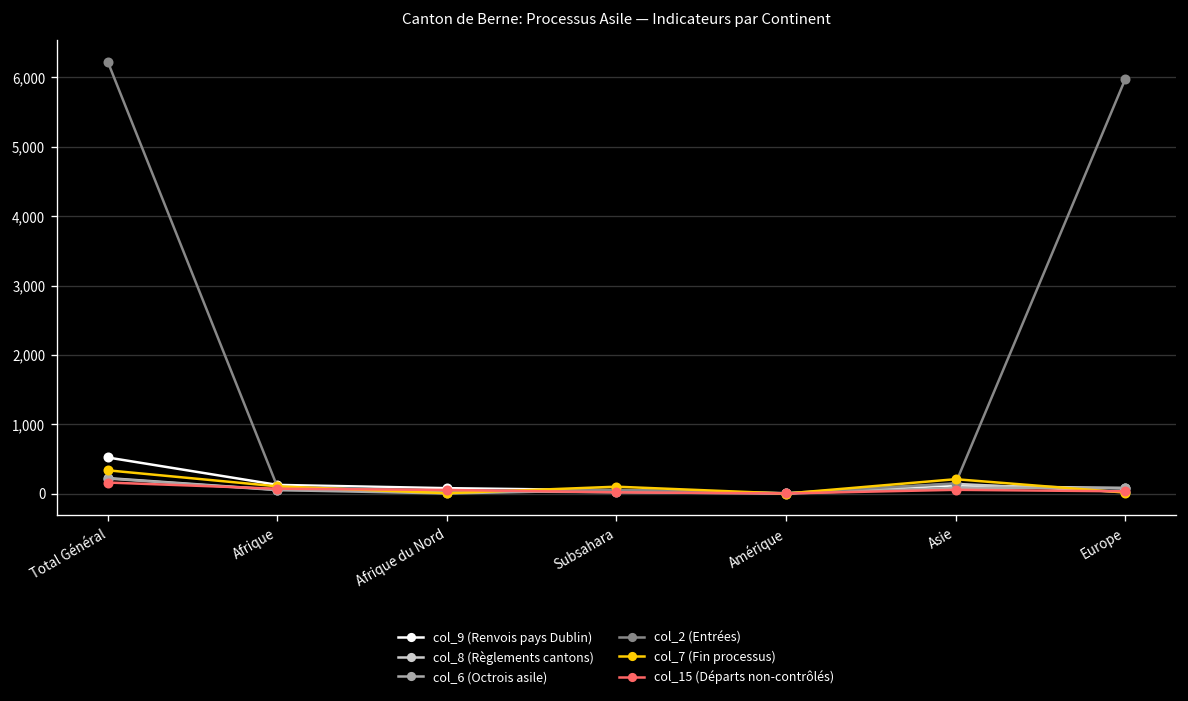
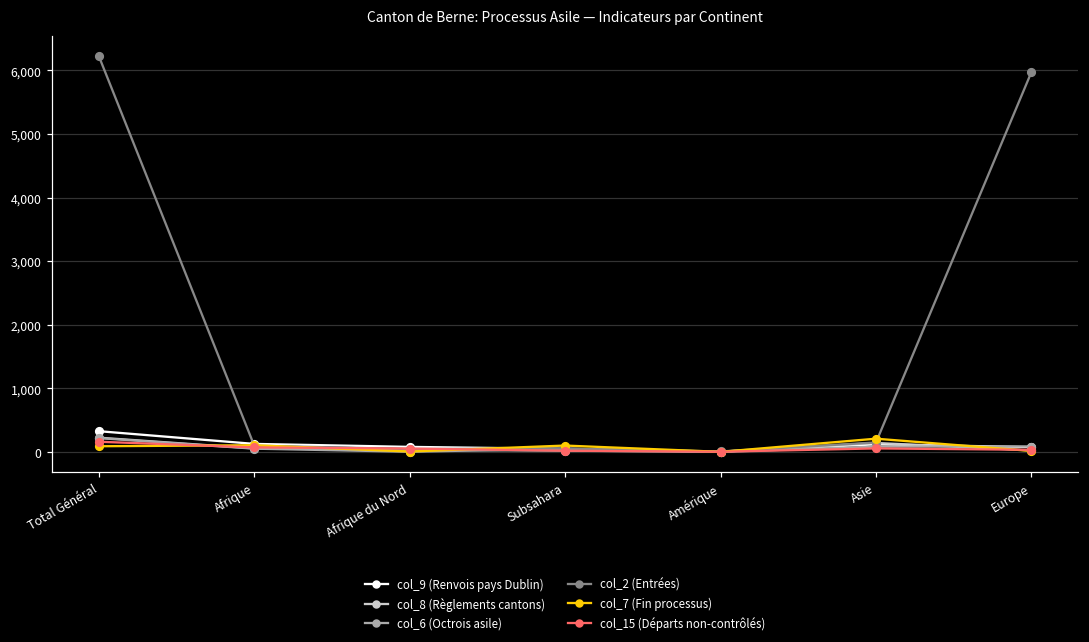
  {
    "col_9 (Renvois pays Dublin)": {
-     "Total Général": 500
+     "Total Général": 300
    },
    "col_7 (Fin processus)": {
-     "Total Général": 300,
+     "Total Général": 100,
      "Subsahara": 100,
      "Asie": 200
    },
    "col_15 (Départs non-contrôlés)": {
      "Total Général": 200
    }
  }
